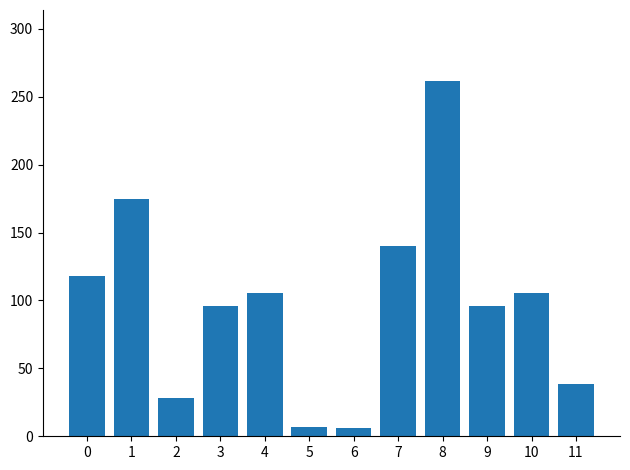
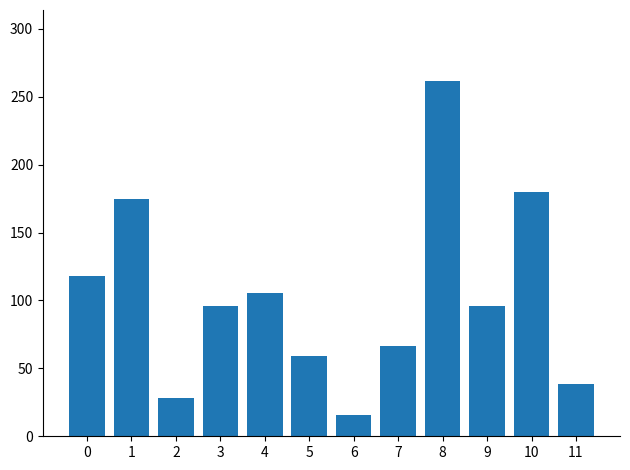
  {
    "0": 118,
    "1": 175,
    "2": 28,
    "3": 96,
    "4": 106,
-   "5": 7,
-   "6": 6,
-   "7": 140,
+   "5": 59,
+   "6": 16,
+   "7": 67,
    "8": 262,
    "9": 96,
-   "10": 106,
+   "10": 180,
    "11": 38
  }
